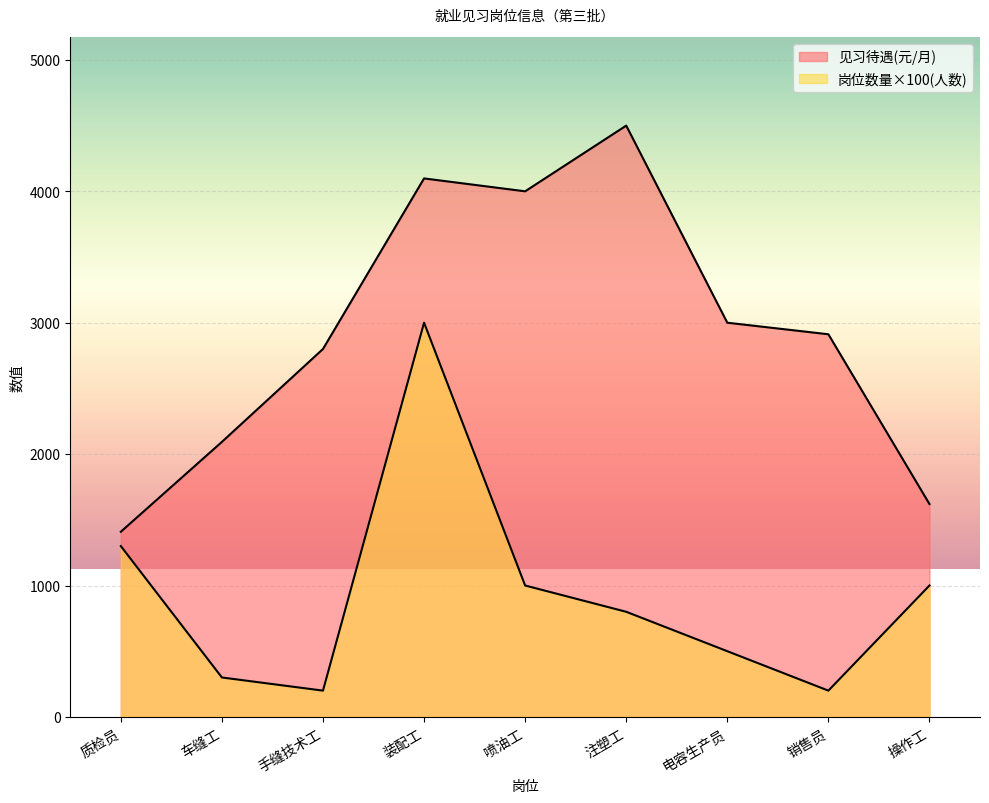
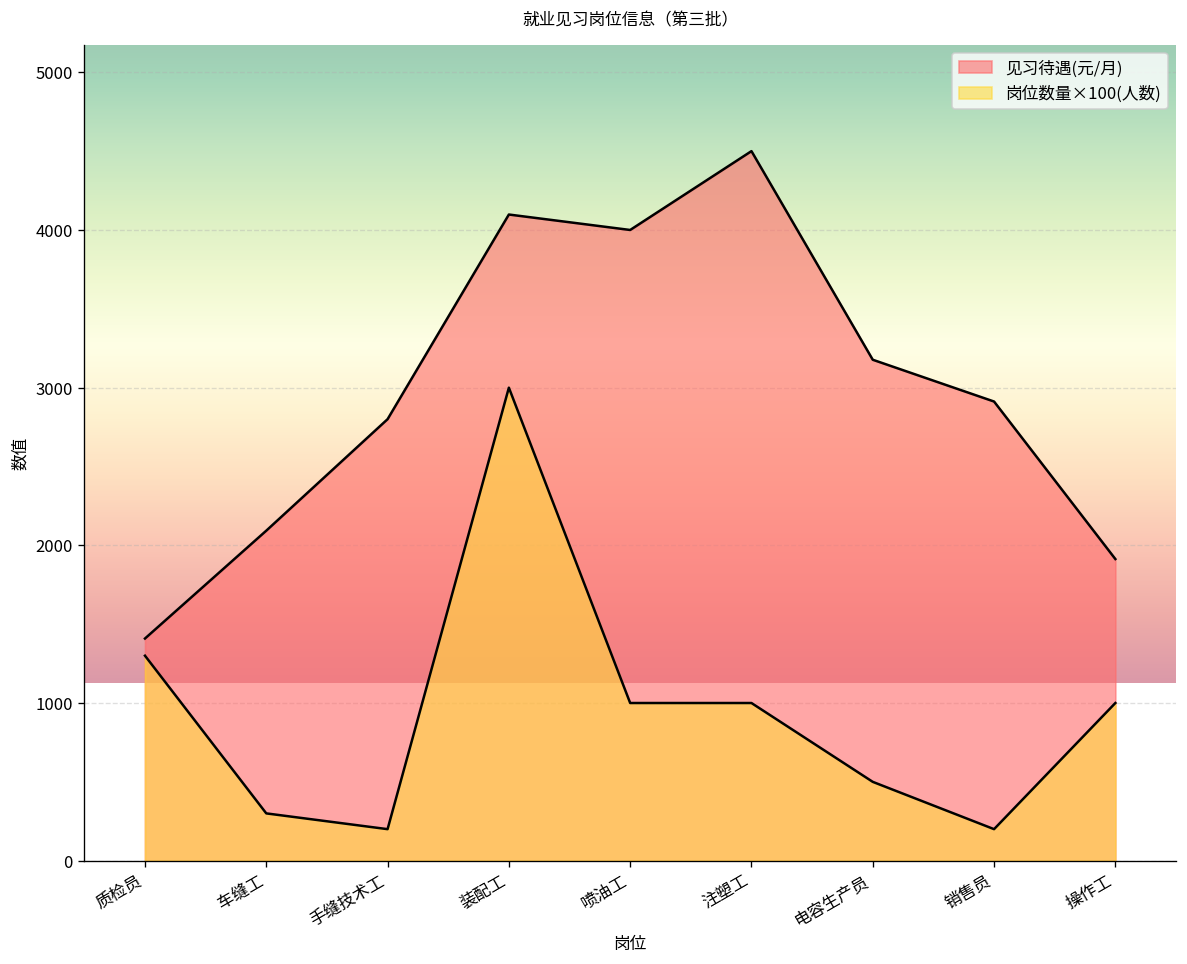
  {
    "见习待遇(元/月)": {
      "质检员": 1410,
      "车缝工": 2090,
      "手缝技术工": 2800,
      "装配工": 4100,
      "喷油工": 4000,
      "注塑工": 4500,
-     "电容生产员": 3000,
+     "电容生产员": 3180,
      "销售员": 2910,
-     "操作工": 1620
+     "操作工": 1910
    },
    "岗位数量×100(人数)": {
      "质检员": 1300,
      "车缝工": 300,
      "手缝技术工": 200,
      "装配工": 3000,
      "喷油工": 1000,
-     "注塑工": 800,
+     "注塑工": 1000,
      "电容生产员": 500,
      "销售员": 200,
      "操作工": 1000
    }
  }
